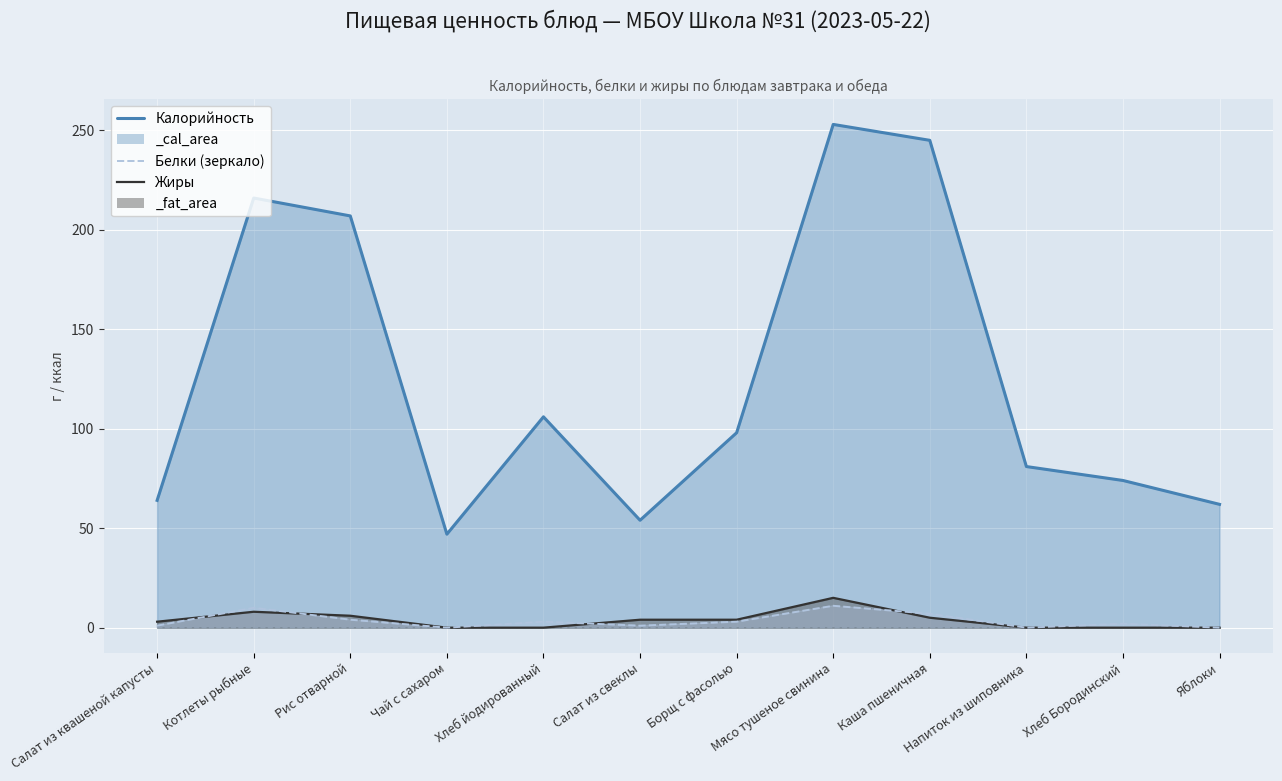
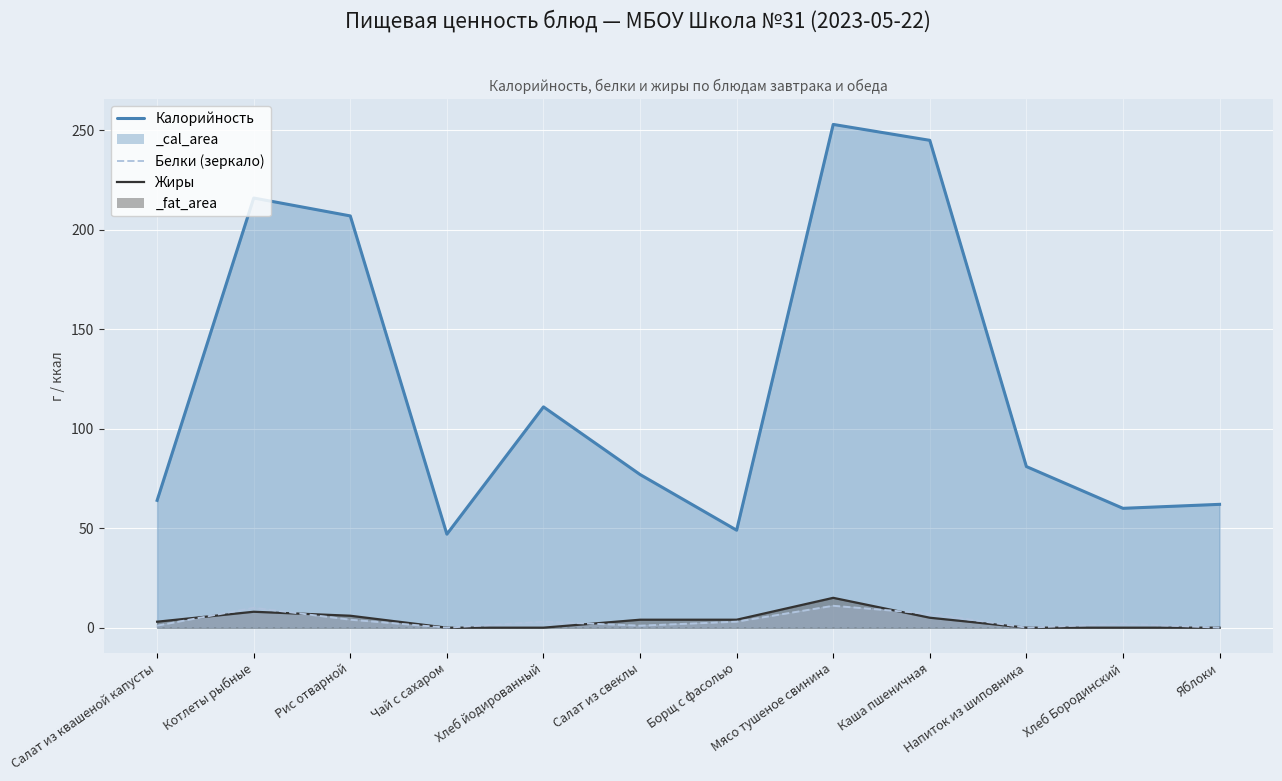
  {
    "Калорийность": {
      "Салат из квашеной капусты": 64,
      "Рис отварной": 207,
      "Чай с сахаром": 47,
-     "Хлеб йодированный": 106,
-     "Салат из свеклы": 54,
-     "Борщ с фасолью": 98,
+     "Хлеб йодированный": 111,
+     "Салат из свеклы": 77,
+     "Борщ с фасолью": 49,
      "Мясо тушеное свинина": 253,
      "Каша пшеничная": 245,
      "Напиток из шиповника": 81,
-     "Хлеб Бородинский": 74,
+     "Хлеб Бородинский": 60,
      "Яблоки": 62
    }
  }
